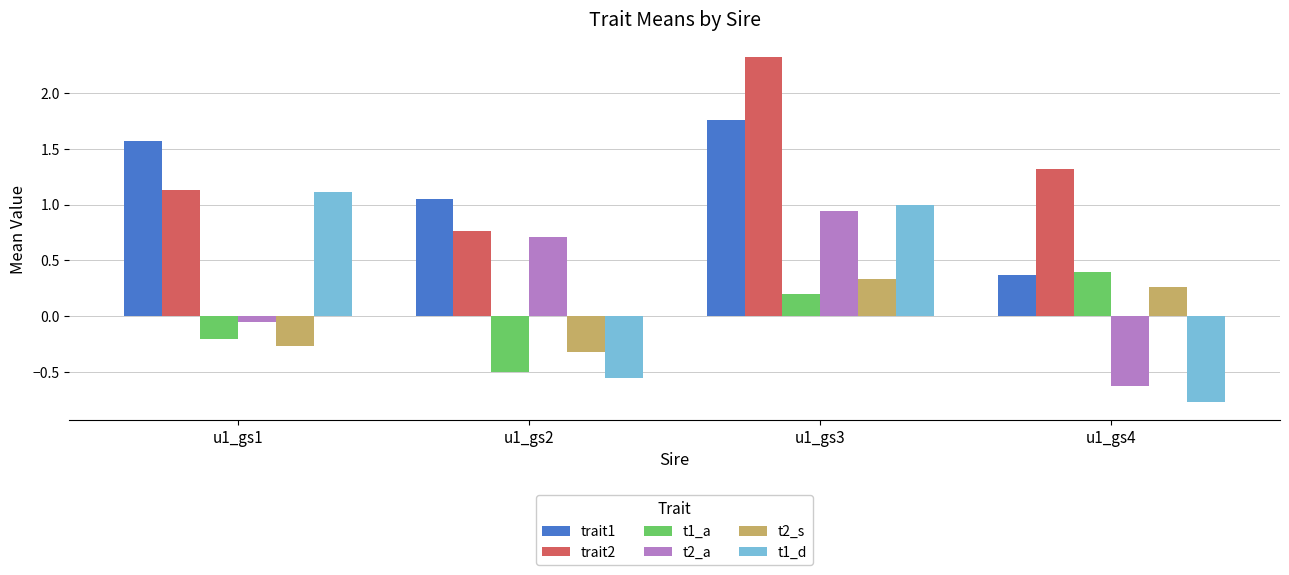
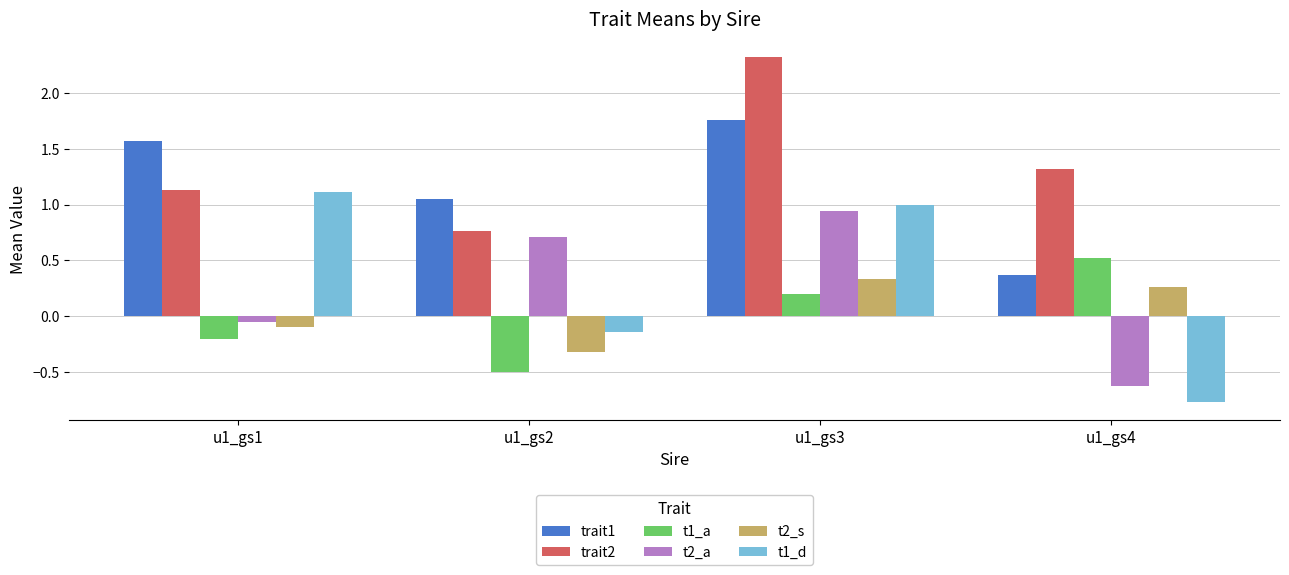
  {
    "trait1": {
      "u1_gs1": 1.57,
      "u1_gs2": 1.05,
      "u1_gs3": 1.76,
      "u1_gs4": 0.37
    },
    "trait2": {
      "u1_gs1": 1.13,
      "u1_gs2": 0.77,
      "u1_gs3": 2.33,
      "u1_gs4": 1.32
    },
    "t1_a": {
      "u1_gs1": -0.21,
      "u1_gs2": -0.50,
      "u1_gs3": 0.20,
-     "u1_gs4": 0.39
+     "u1_gs4": 0.52
    },
    "t2_a": {
      "u1_gs1": -0.05,
      "u1_gs2": 0.71,
      "u1_gs3": 0.94,
      "u1_gs4": -0.63
    },
    "t2_s": {
-     "u1_gs1": -0.27,
+     "u1_gs1": -0.10,
      "u1_gs2": -0.33,
      "u1_gs3": 0.34,
      "u1_gs4": 0.26
    },
    "t1_d": {
      "u1_gs1": 1.11,
-     "u1_gs2": -0.56,
+     "u1_gs2": -0.14,
      "u1_gs3": 0.99,
      "u1_gs4": -0.77
    }
  }
